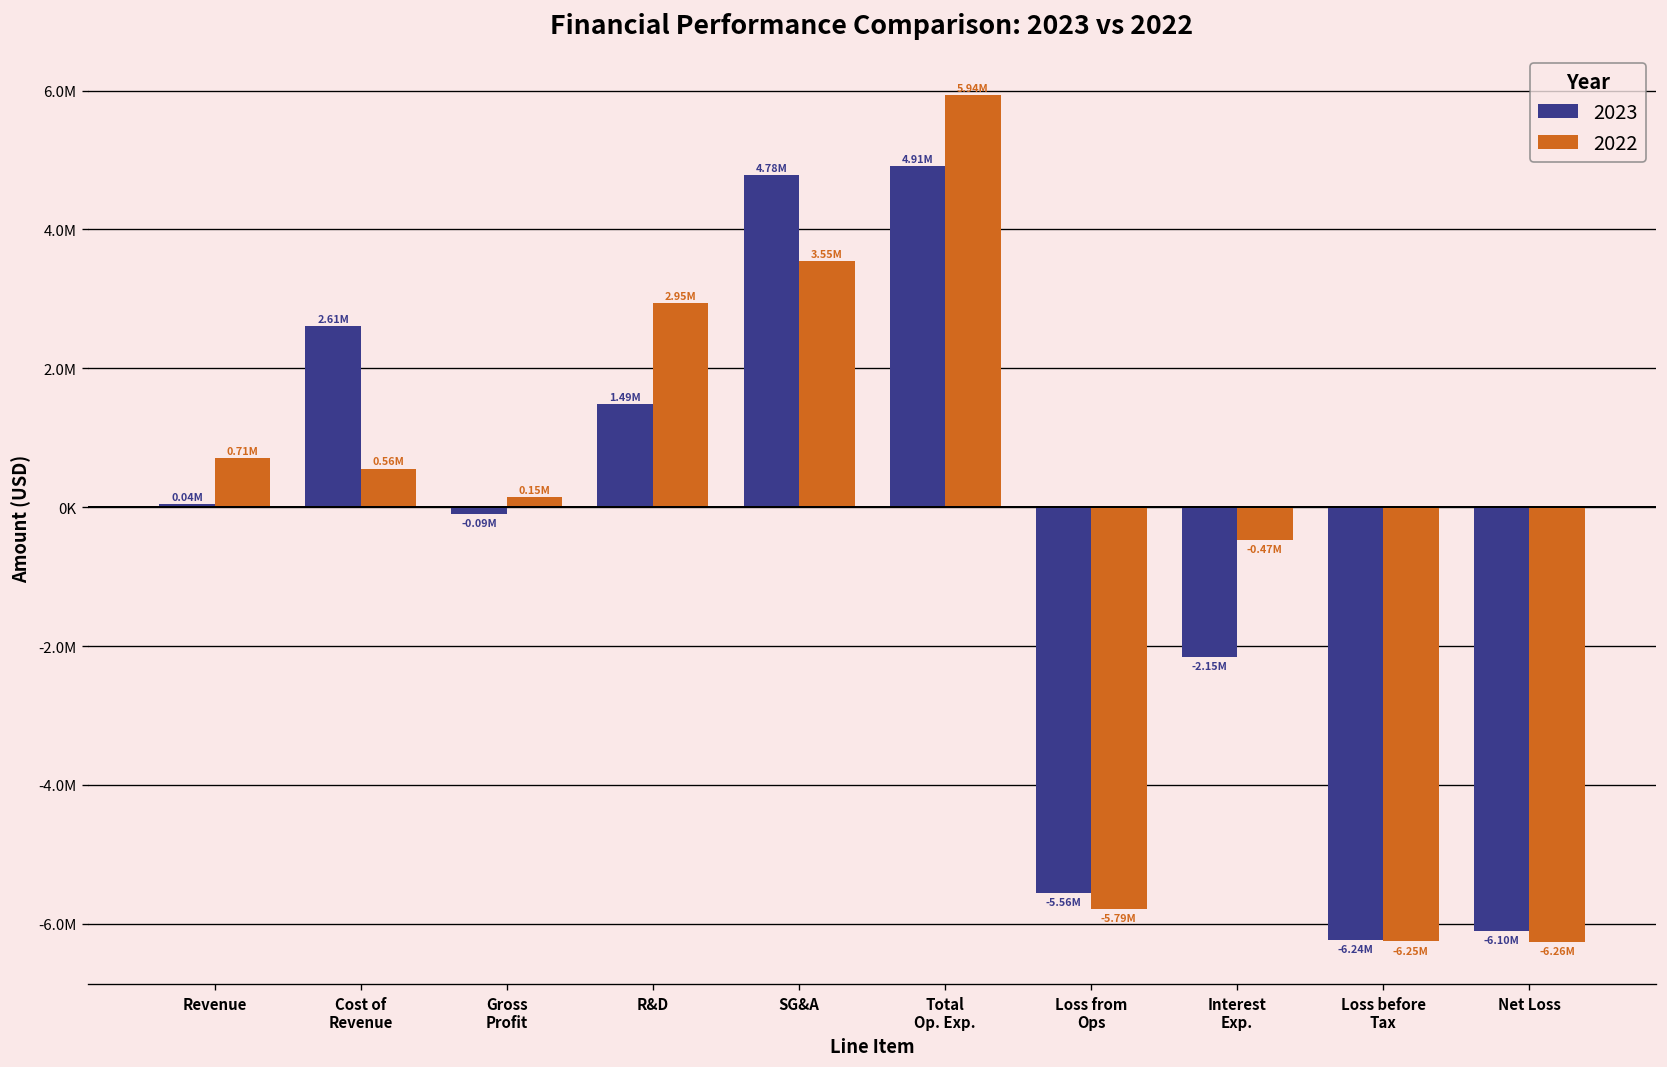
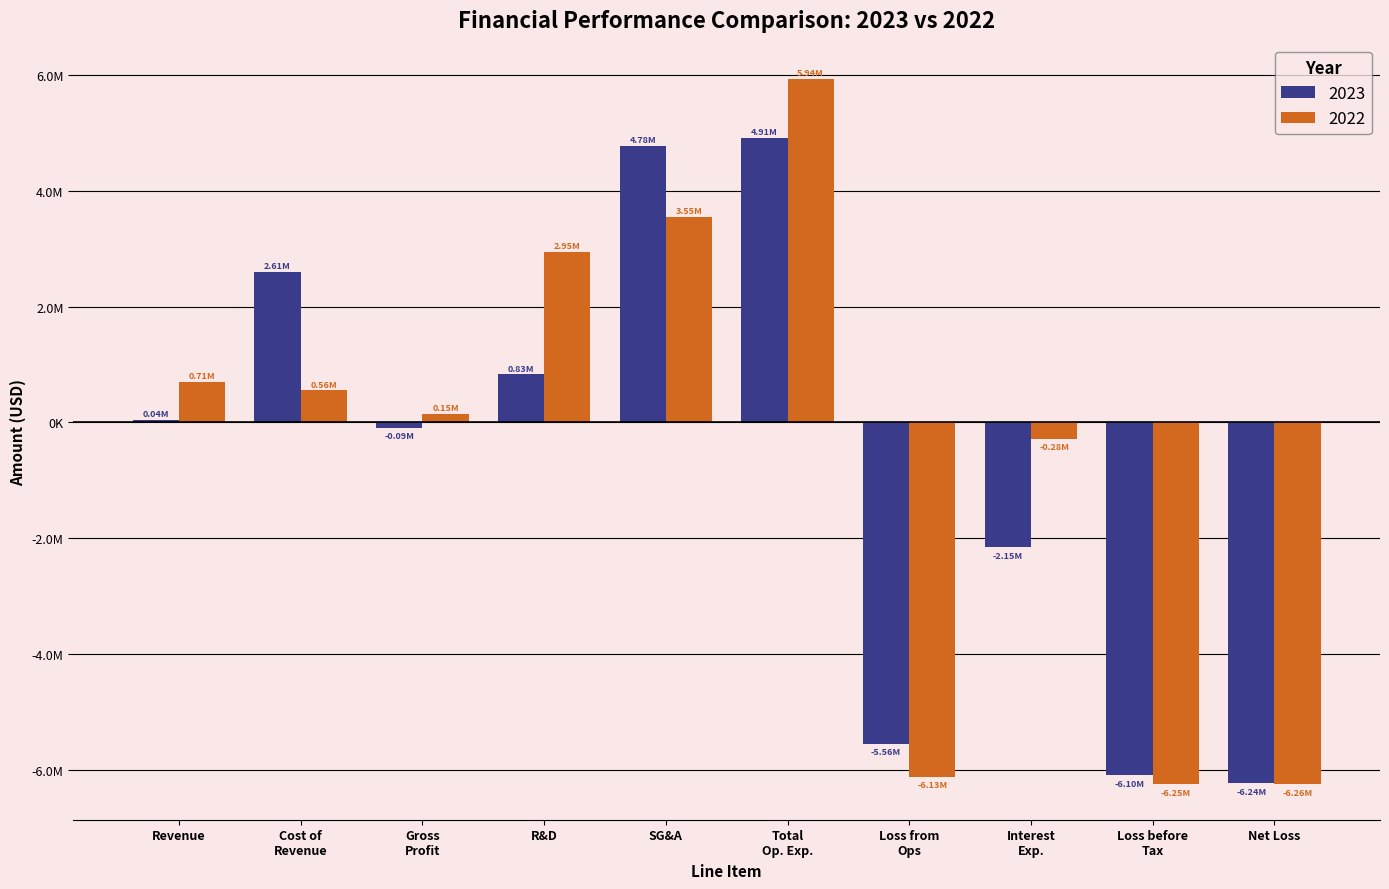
  {
    "2023": {
      "Revenue": "0.04M",
      "Cost of Revenue": "2.61M",
      "Gross Profit": "-0.09M",
-     "R&D": "1.49M",
+     "R&D": "0.83M",
      "SG&A": "4.78M",
      "Total Op. Exp.": "4.91M",
      "Loss from Ops": "-5.56M",
      "Interest Exp.": "-2.15M",
-     "Loss before Tax": "-6.24M",
-     "Net Loss": "-6.10M"
+     "Loss before Tax": "-6.10M",
+     "Net Loss": "-6.24M"
    },
    "2022": {
      "Revenue": "0.71M",
      "Cost of Revenue": "0.56M",
      "Gross Profit": "0.15M",
      "R&D": "2.95M",
      "SG&A": "3.55M",
      "Total Op. Exp.": "5.94M",
-     "Loss from Ops": "-5.79M",
-     "Interest Exp.": "-0.47M",
+     "Loss from Ops": "-6.13M",
+     "Interest Exp.": "-0.28M",
      "Loss before Tax": "-6.25M",
      "Net Loss": "-6.26M"
    }
  }
